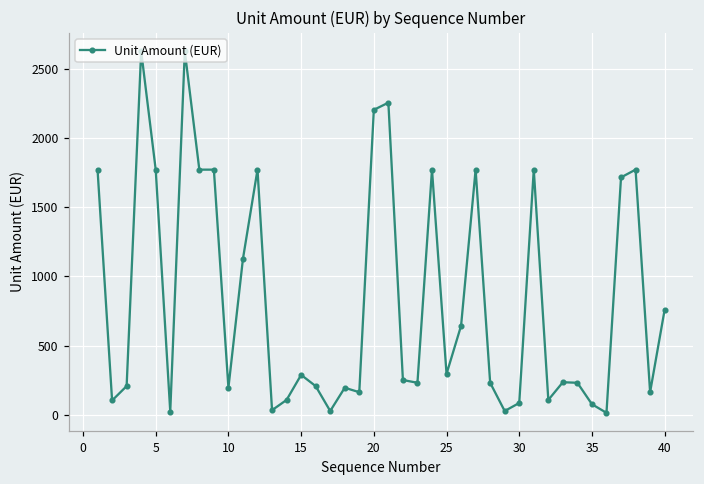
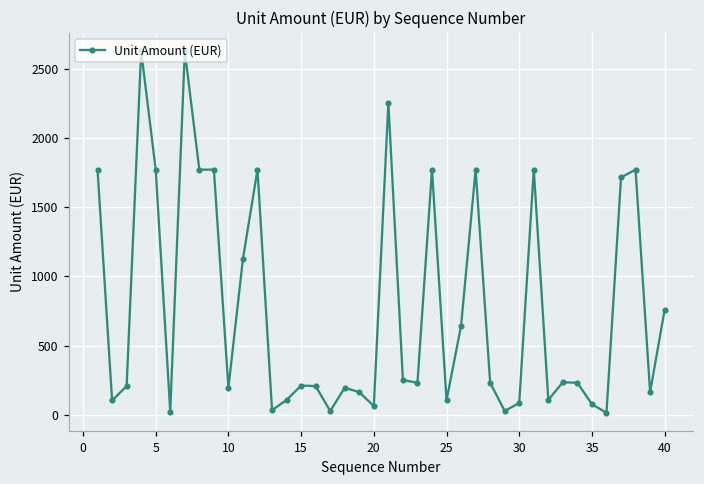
  {
    "5": 1770,
    "10": 200,
-   "15": 290,
-   "20": 2200,
-   "25": 300,
+   "15": 210,
+   "20": 60,
+   "25": 110,
    "30": 90,
    "35": 80,
    "40": 760
  }
